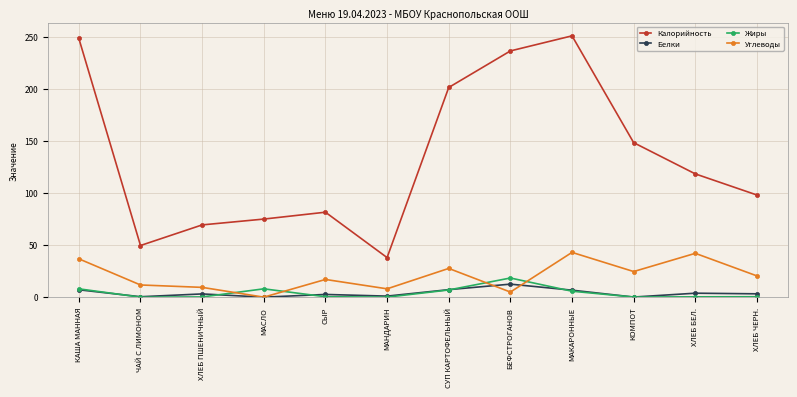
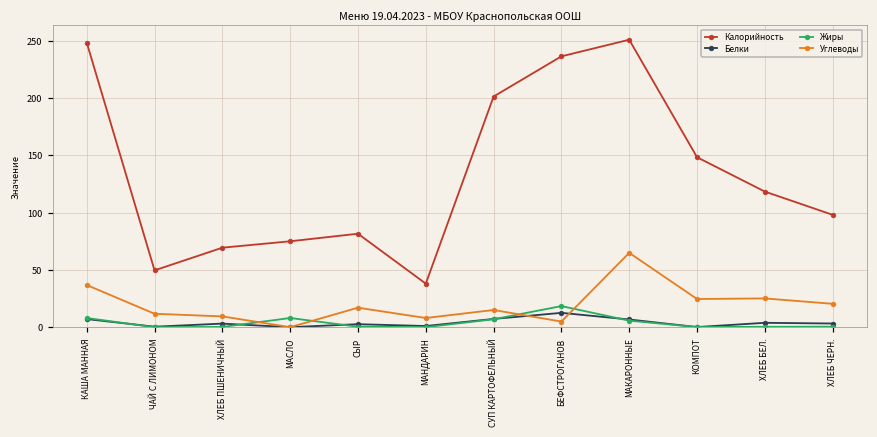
  {
    "Калорийность": {
      "КАША МАННАЯ": 248,
      "ЧАЙ С ЛИМОНОМ": 50,
      "ХЛЕБ ПШЕНИЧНЫЙ": 69,
      "МАСЛО": 75,
      "СЫР": 82,
      "МАНДАРИН": 38,
      "СУП КАРТОФЕЛЬНЫЙ": 201,
      "БЕФСТРОГАНОВ": 237,
      "МАКАРОННЫЕ": 251,
      "КОМПОТ": 148,
      "ХЛЕБ БЕЛ.": 118,
      "ХЛЕБ ЧЕРН.": 98
    },
    "Белки": {
      "ХЛЕБ ПШЕНИЧНЫЙ": 3,
      "БЕФСТРОГАНОВ": 13,
      "ХЛЕБ БЕЛ.": 4,
      "ХЛЕБ ЧЕРН.": 3
    },
    "Жиры": {
      "ХЛЕБ ПШЕНИЧНЫЙ": 0,
      "МАСЛО": 8,
      "БЕФСТРОГАНОВ": 18,
      "ХЛЕБ БЕЛ.": 0,
      "ХЛЕБ ЧЕРН.": 0
    },
    "Углеводы": {
      "КАША МАННАЯ": 37,
      "ЧАЙ С ЛИМОНОМ": 12,
      "ХЛЕБ ПШЕНИЧНЫЙ": 9,
      "СЫР": 17,
      "МАНДАРИН": 8,
-     "СУП КАРТОФЕЛЬНЫЙ": 28,
+     "СУП КАРТОФЕЛЬНЫЙ": 15,
      "БЕФСТРОГАНОВ": 5,
-     "МАКАРОННЫЕ": 43,
+     "МАКАРОННЫЕ": 65,
      "КОМПОТ": 25,
-     "ХЛЕБ БЕЛ.": 42,
+     "ХЛЕБ БЕЛ.": 25,
      "ХЛЕБ ЧЕРН.": 20
    }
  }
